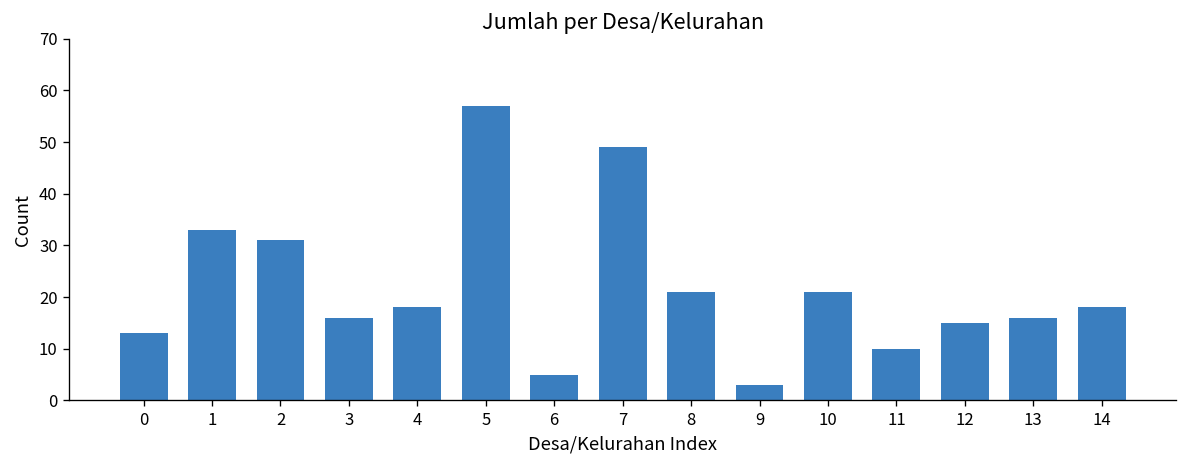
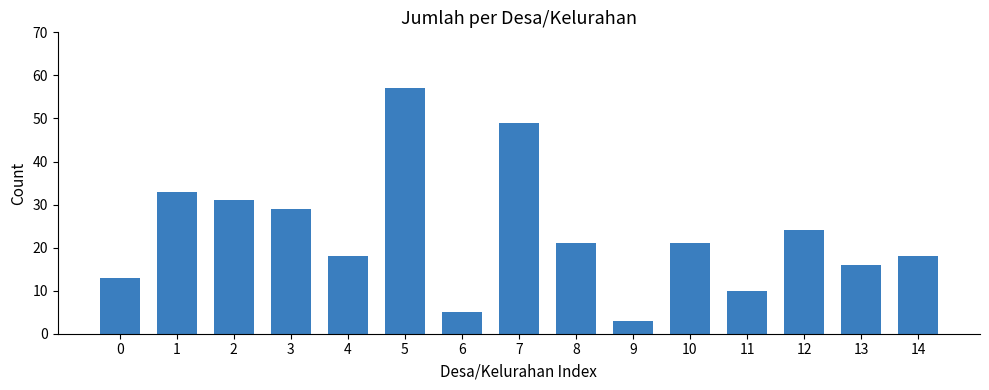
  {
    "0": 13,
    "1": 33,
    "2": 31,
-   "3": 16,
+   "3": 29,
    "4": 18,
    "5": 57,
    "6": 5,
    "7": 49,
    "8": 21,
    "9": 3,
    "10": 21,
    "11": 10,
-   "12": 15,
+   "12": 24,
    "13": 16,
    "14": 18
  }
